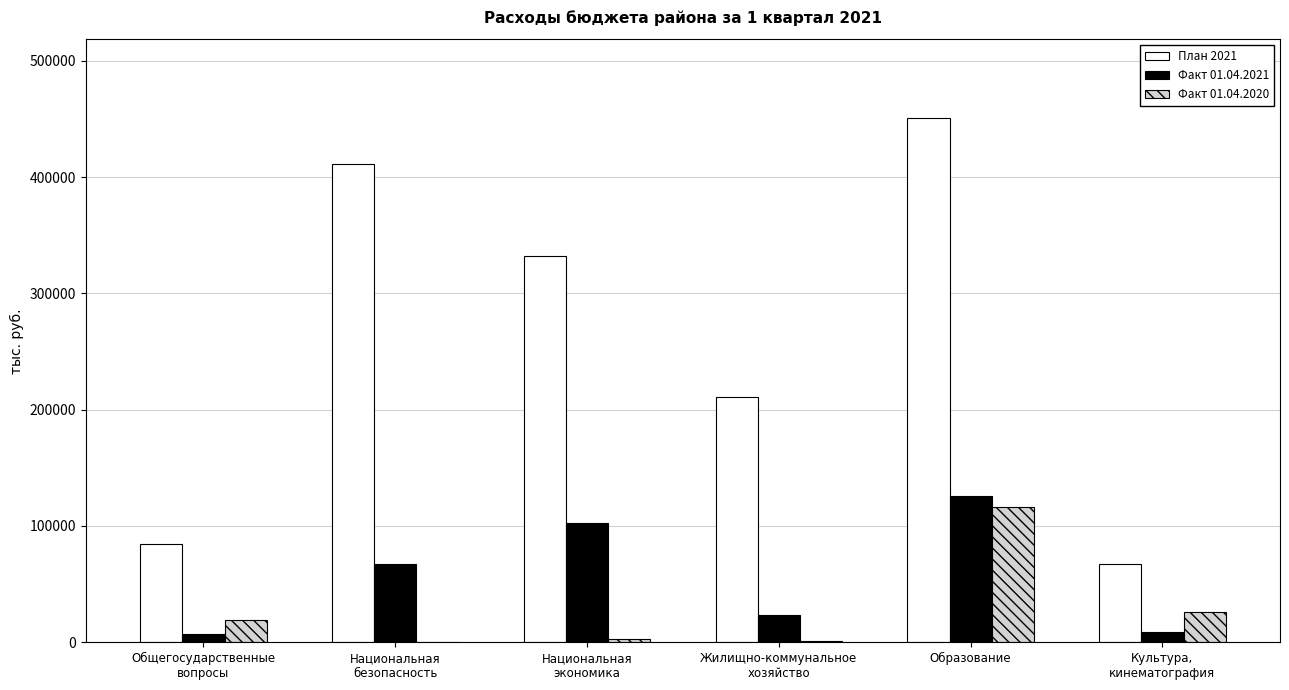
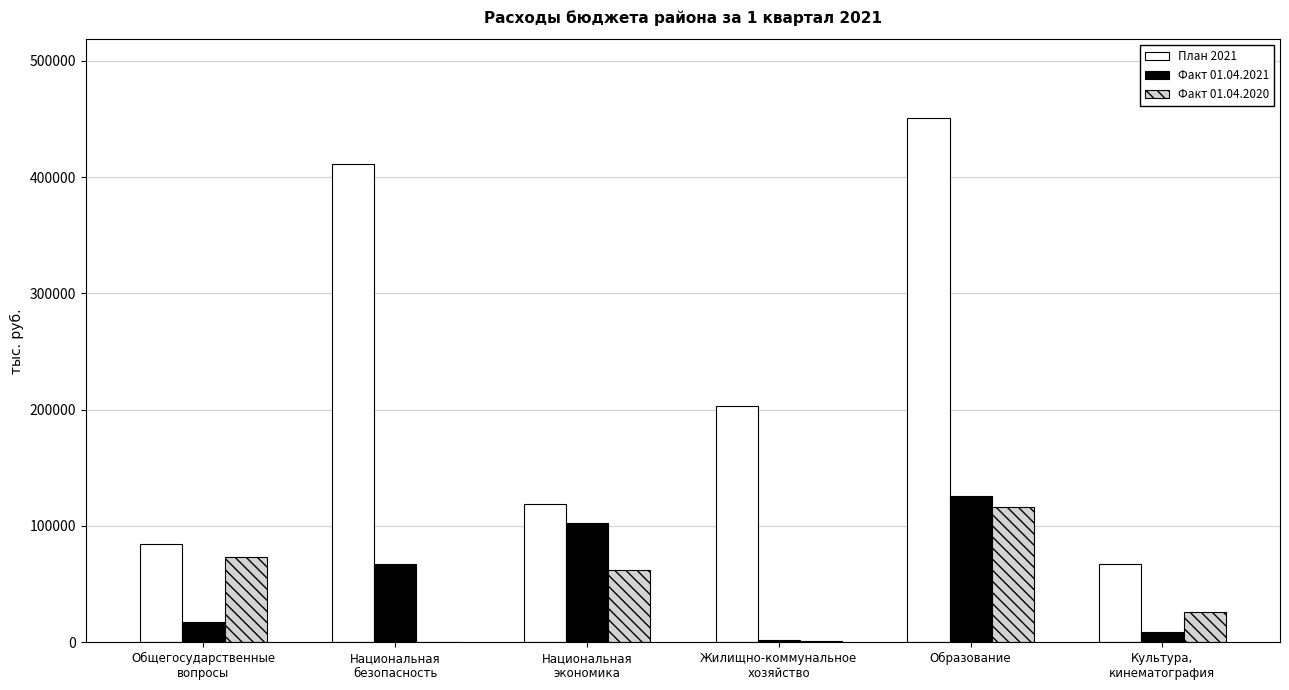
  {
    "План 2021": {
      "Общегосударственные вопросы": 84000,
      "Национальная безопасность": 411000,
-     "Национальная экономика": 332000,
-     "Жилищно-коммунальное хозяйство": 211000,
+     "Национальная экономика": 119000,
+     "Жилищно-коммунальное хозяйство": 203000,
      "Образование": 451000,
      "Культура, кинематография": 67000
    },
    "Факт 01.04.2021": {
-     "Общегосударственные вопросы": 7000,
+     "Общегосударственные вопросы": 17000,
      "Национальная безопасность": 67000,
      "Национальная экономика": 102000,
-     "Жилищно-коммунальное хозяйство": 23000,
+     "Жилищно-коммунальное хозяйство": 2000,
      "Образование": 125000,
      "Культура, кинематография": 9000
    },
    "Факт 01.04.2020": {
-     "Общегосударственные вопросы": 19000,
-     "Национальная экономика": 2000,
+     "Общегосударственные вопросы": 74000,
+     "Национальная экономика": 62000,
      "Образование": 116000,
      "Культура, кинематография": 26000
    }
  }
